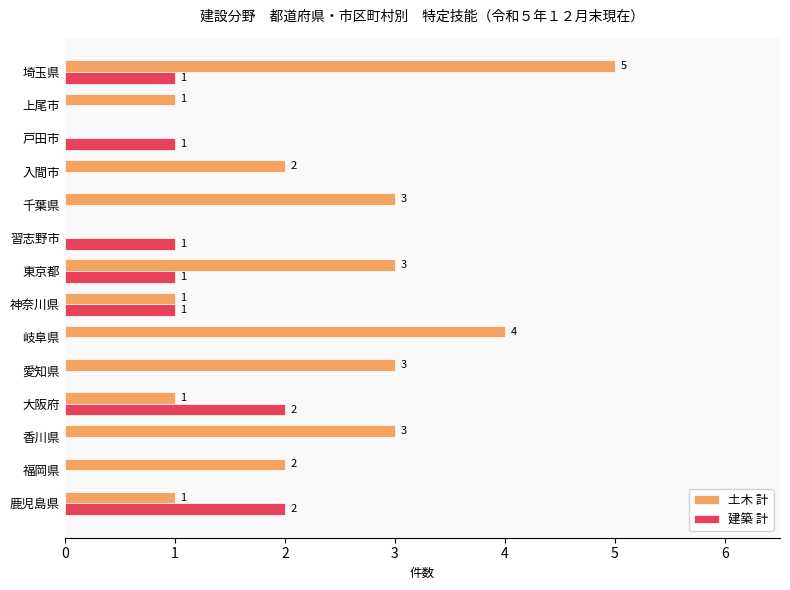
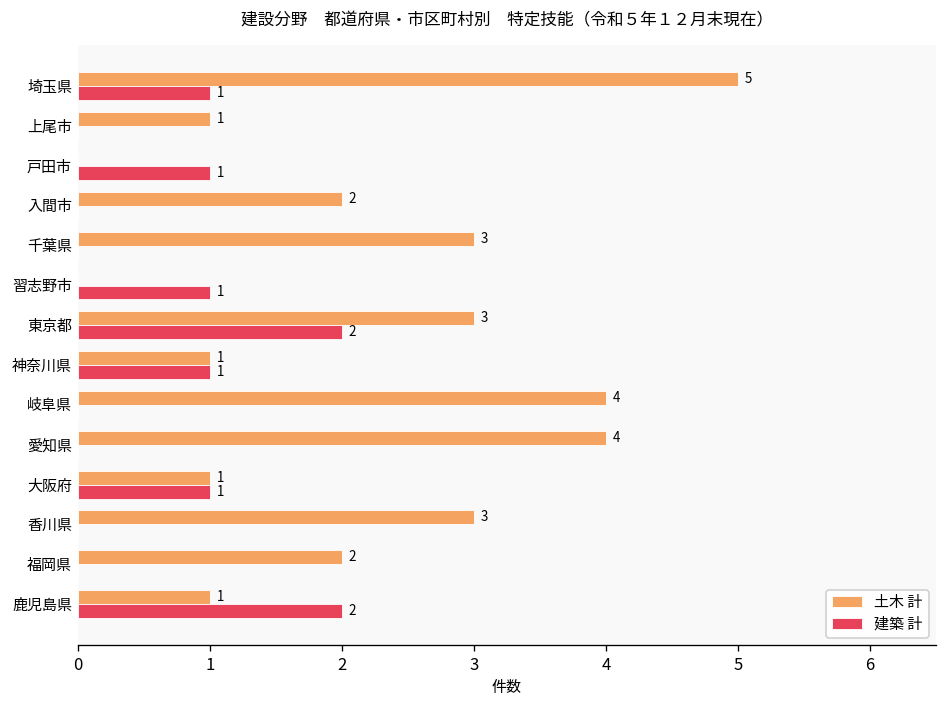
  {
    "土木 計": {
      "埼玉県": 5,
      "上尾市": 1,
      "入間市": 2,
      "千葉県": 3,
      "東京都": 3,
      "神奈川県": 1,
      "岐阜県": 4,
-     "愛知県": 3,
+     "愛知県": 4,
      "大阪府": 1,
      "香川県": 3,
      "福岡県": 2,
      "鹿児島県": 1
    },
    "建築 計": {
      "埼玉県": 1,
      "戸田市": 1,
      "習志野市": 1,
-     "東京都": 1,
+     "東京都": 2,
      "神奈川県": 1,
-     "大阪府": 2,
+     "大阪府": 1,
      "鹿児島県": 2
    }
  }
